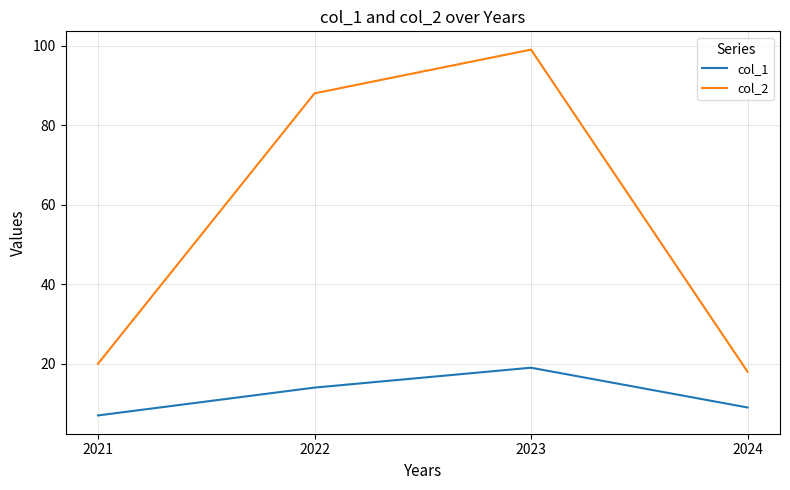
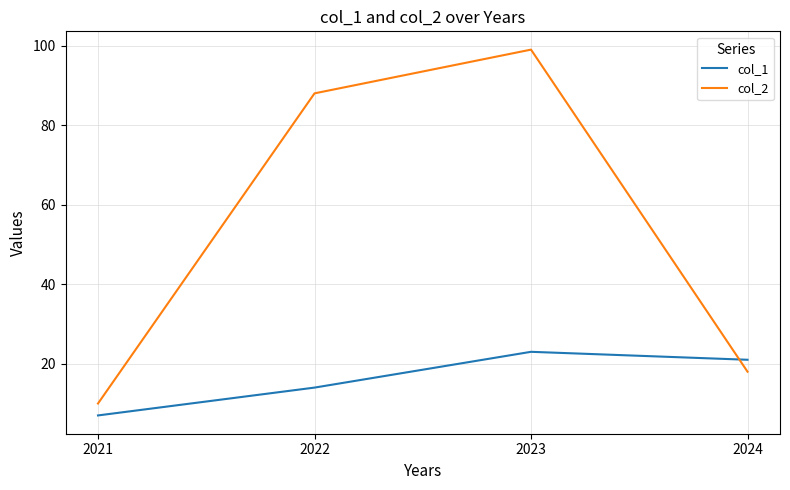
  {
    "col_1": {
      "2021": 7,
      "2022": 14,
-     "2023": 19,
-     "2024": 9
+     "2023": 23,
+     "2024": 21
    },
    "col_2": {
-     "2021": 20,
+     "2021": 10,
      "2022": 88,
      "2023": 99,
      "2024": 18
    }
  }
